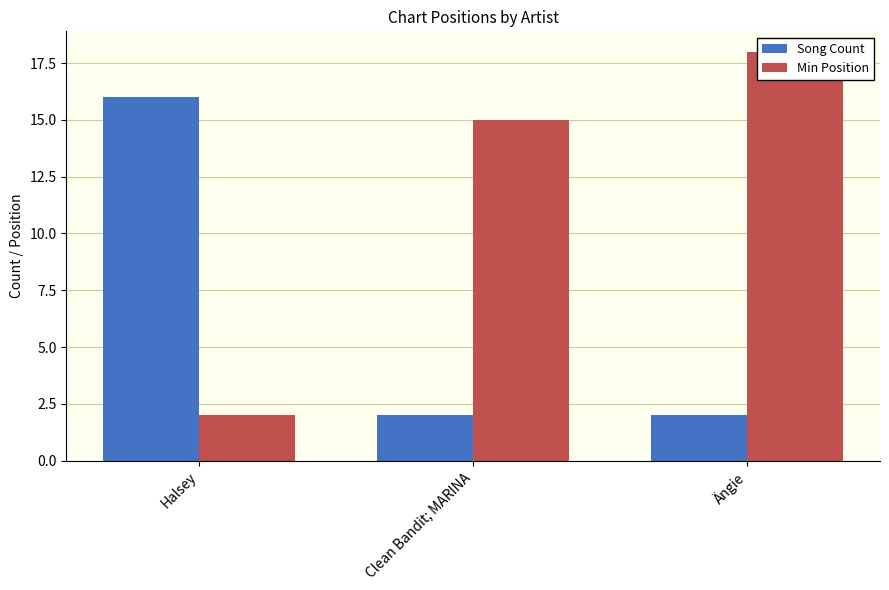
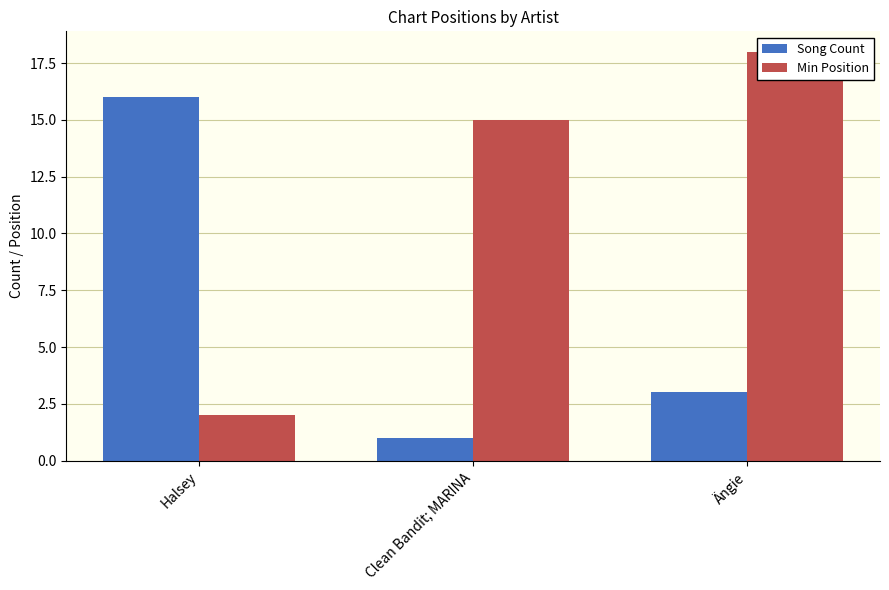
  {
    "Song Count": {
      "Halsey": 16,
-     "Clean Bandit; MARINA": 2,
-     "Ängie": 2
+     "Clean Bandit; MARINA": 1,
+     "Ängie": 3
    },
    "Min Position": {
      "Halsey": 2,
      "Clean Bandit; MARINA": 15
    }
  }
